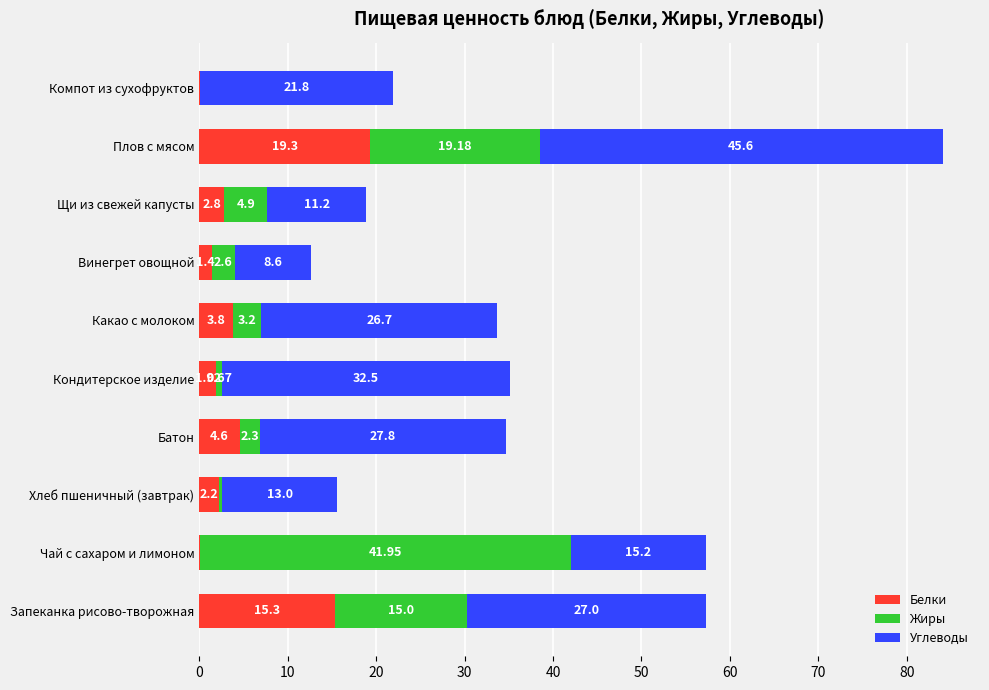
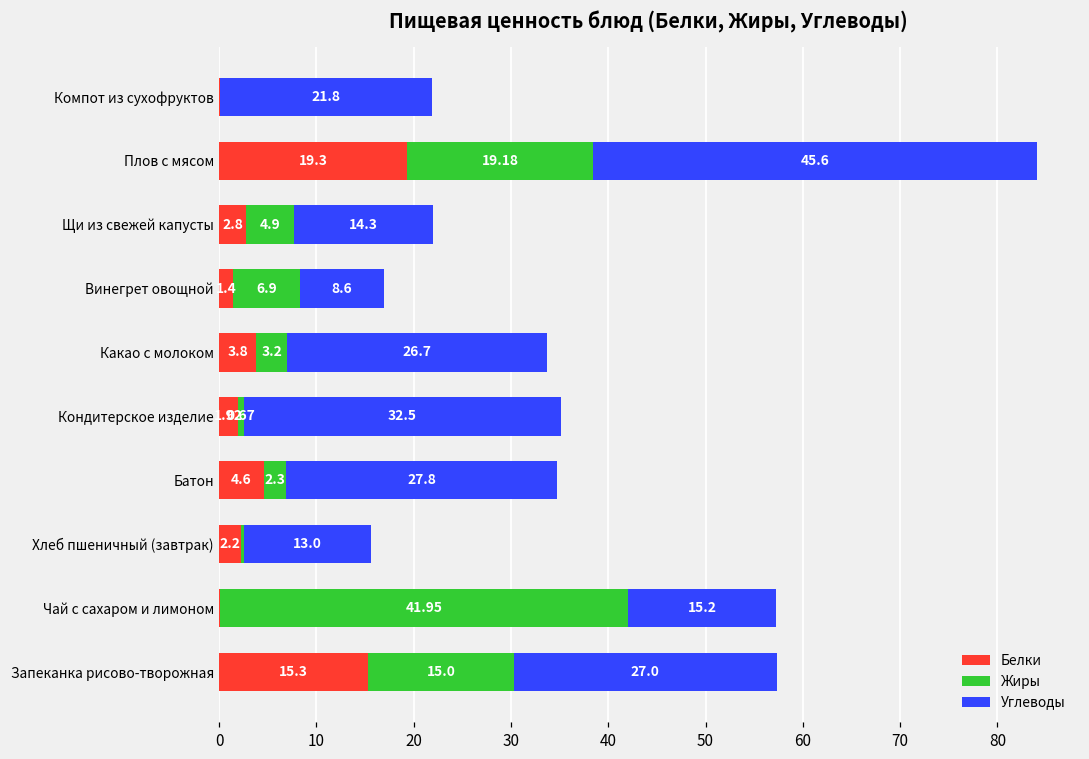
  {
    "Белки": {
      "Плов с мясом": 19.3,
      "Щи из свежей капусты": 2.8,
      "Винегрет овощной": 1.4,
      "Какао с молоком": 3.8,
      "Батон": 4.6,
      "Хлеб пшеничный (завтрак)": 2.2,
      "Запеканка рисово-творожная": 15.3
    },
    "Жиры": {
      "Плов с мясом": 19.18,
      "Щи из свежей капусты": 4.9,
-     "Винегрет овощной": 2.6,
+     "Винегрет овощной": 6.9,
      "Какао с молоком": 3.2,
      "Батон": 2.3,
      "Чай с сахаром и лимоном": 41.95,
      "Запеканка рисово-творожная": 15.0
    },
    "Углеводы": {
      "Компот из сухофруктов": 21.8,
      "Плов с мясом": 45.6,
-     "Щи из свежей капусты": 11.2,
+     "Щи из свежей капусты": 14.3,
      "Винегрет овощной": 8.6,
      "Какао с молоком": 26.7,
      "Кондитерское изделие": 32.5,
      "Батон": 27.8,
      "Хлеб пшеничный (завтрак)": 13.0,
      "Чай с сахаром и лимоном": 15.2,
      "Запеканка рисово-творожная": 27.0
    }
  }
